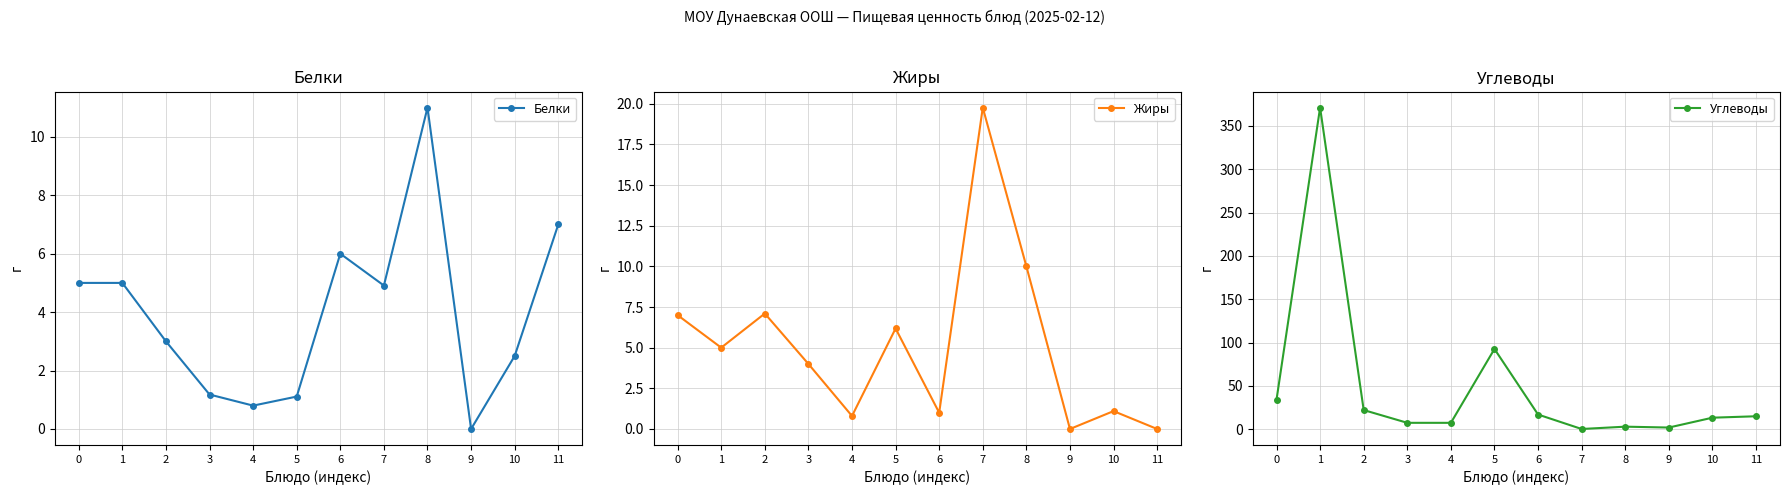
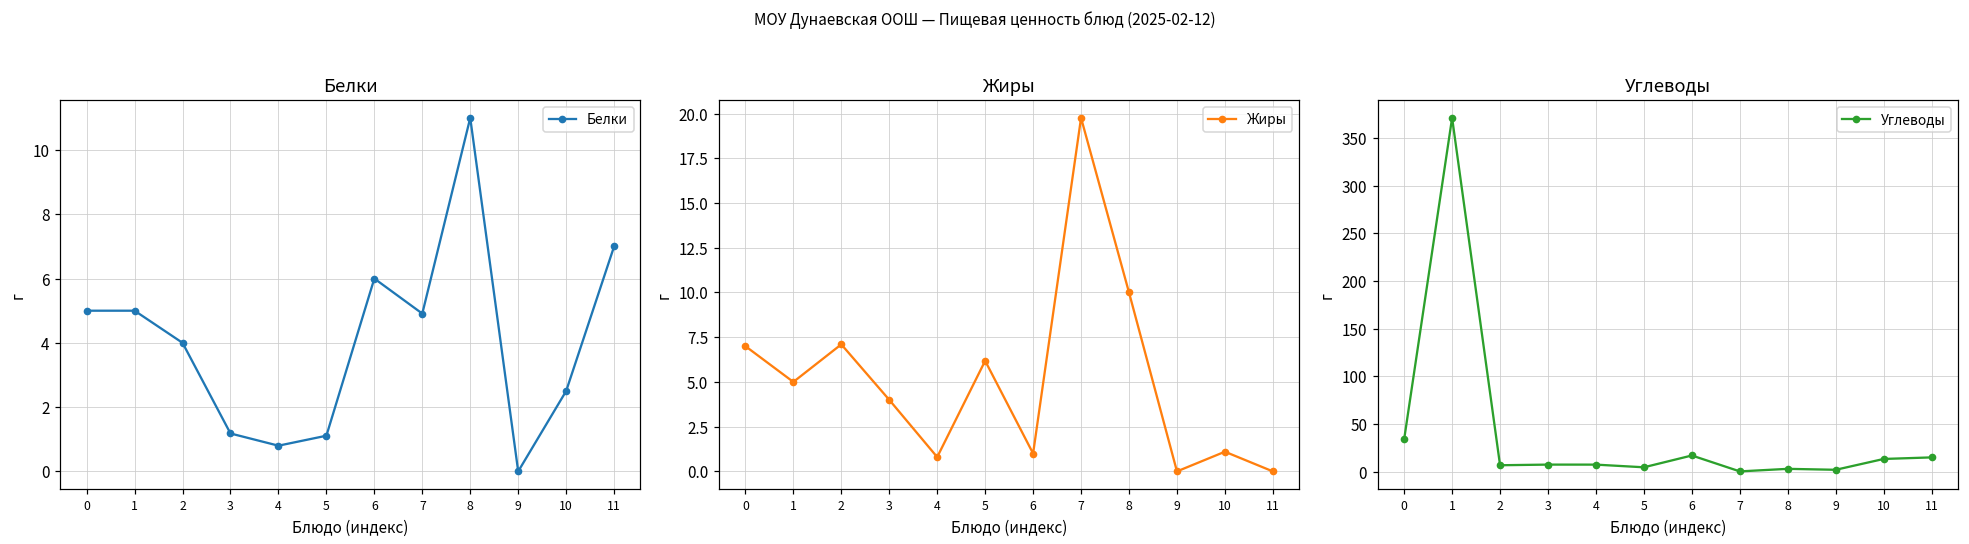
  {
    "Белки": {
      "0": 5,
      "1": 5,
-     "2": 3,
+     "2": 4,
      "3": 1.2,
      "4": 0.8,
      "5": 1.1,
      "6": 6,
      "7": 4.9,
      "8": 11,
      "9": 0,
      "10": 2.5,
      "11": 7
    },
    "Жиры": {
      "0": 7.0,
      "1": 5.0,
      "2": 7.1,
      "3": 4.0,
      "4": 0.8,
      "5": 6.2,
      "6": 1.0,
      "7": 19.8,
      "8": 10.0,
      "9": 0.0,
      "10": 1.1,
      "11": 0.0
    },
    "Углеводы": {
      "0": 30,
      "1": 370,
-     "2": 20,
+     "2": 10,
      "3": 10,
      "4": 10,
-     "5": 90,
+     "5": 0,
      "6": 20,
      "7": 0,
      "8": 0,
      "9": 0,
      "10": 10,
      "11": 20
    }
  }
